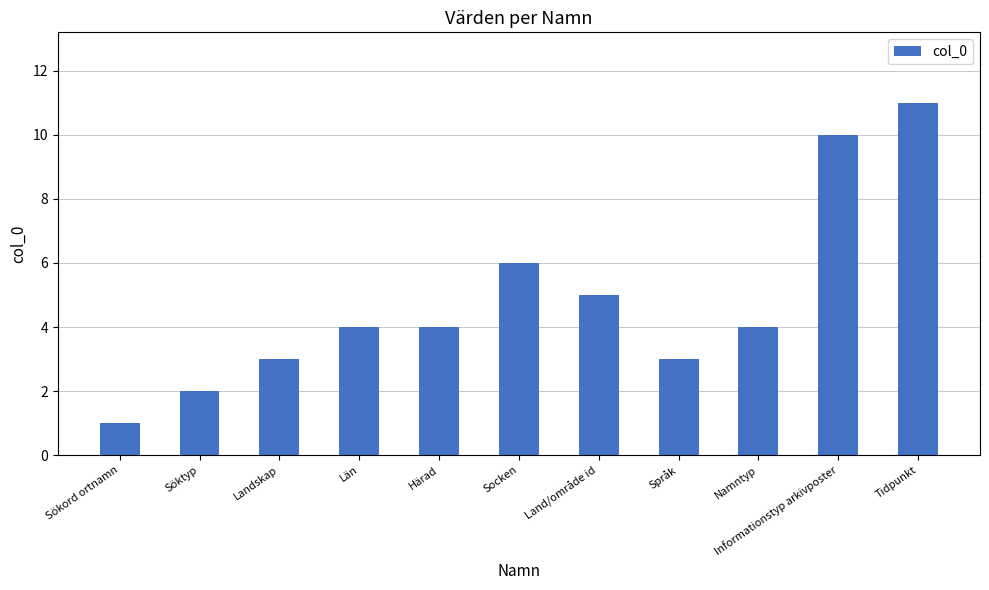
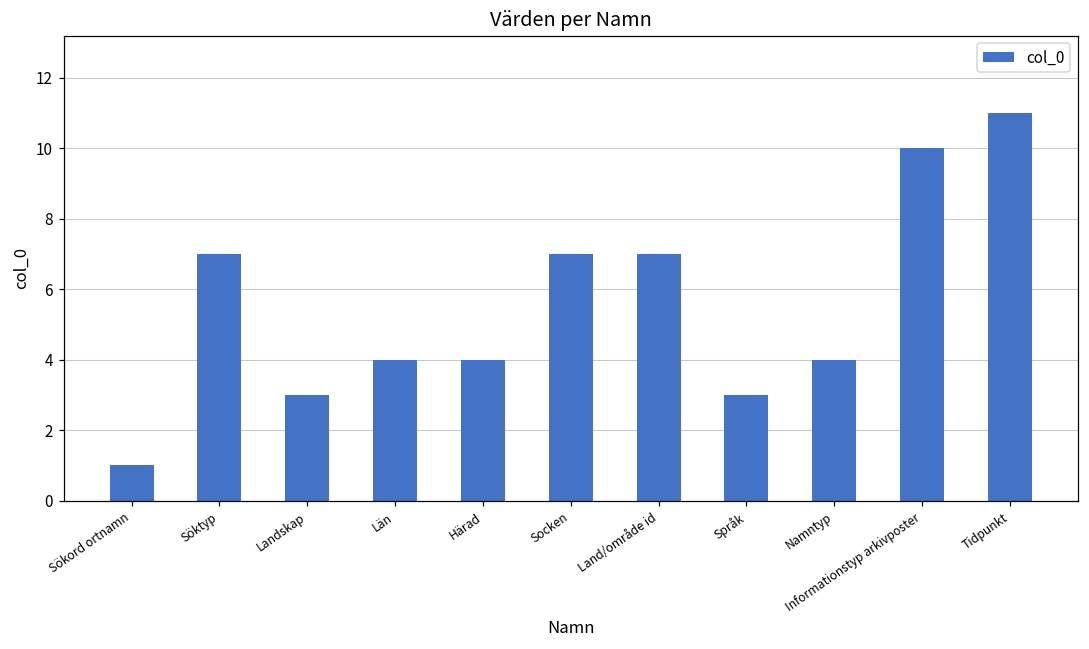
  {
    "Sökord ortnamn": 1,
-   "Söktyp": 2,
+   "Söktyp": 7,
    "Landskap": 3,
    "Län": 4,
    "Härad": 4,
-   "Socken": 6,
-   "Land/område id": 5,
+   "Socken": 7,
+   "Land/område id": 7,
    "Språk": 3,
    "Namntyp": 4,
    "Informationstyp arkivposter": 10,
    "Tidpunkt": 11
  }
